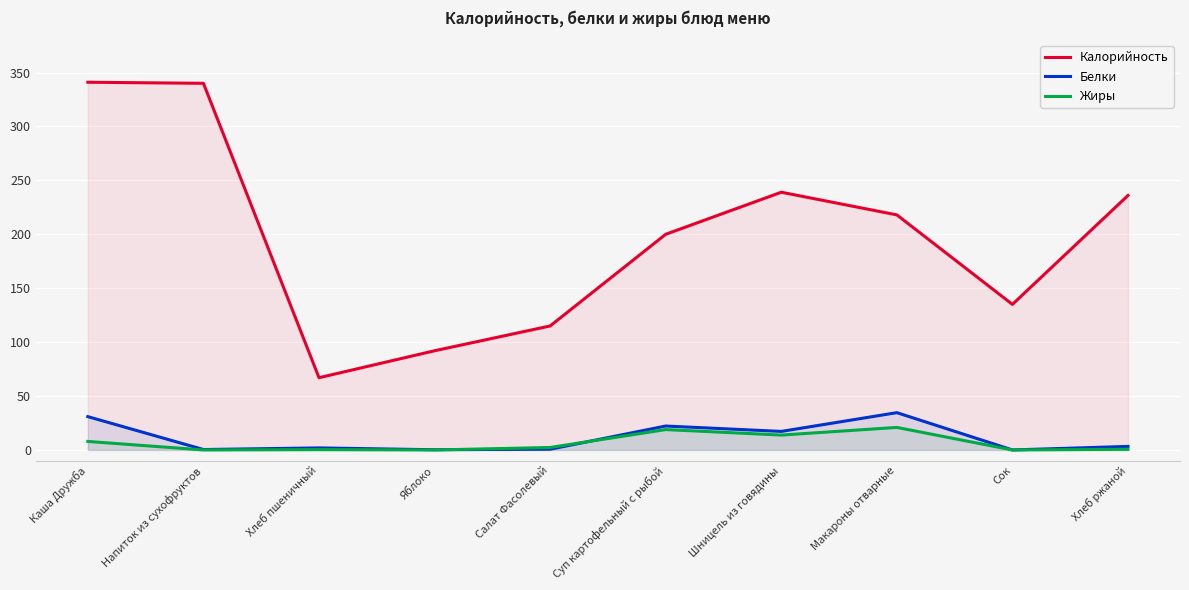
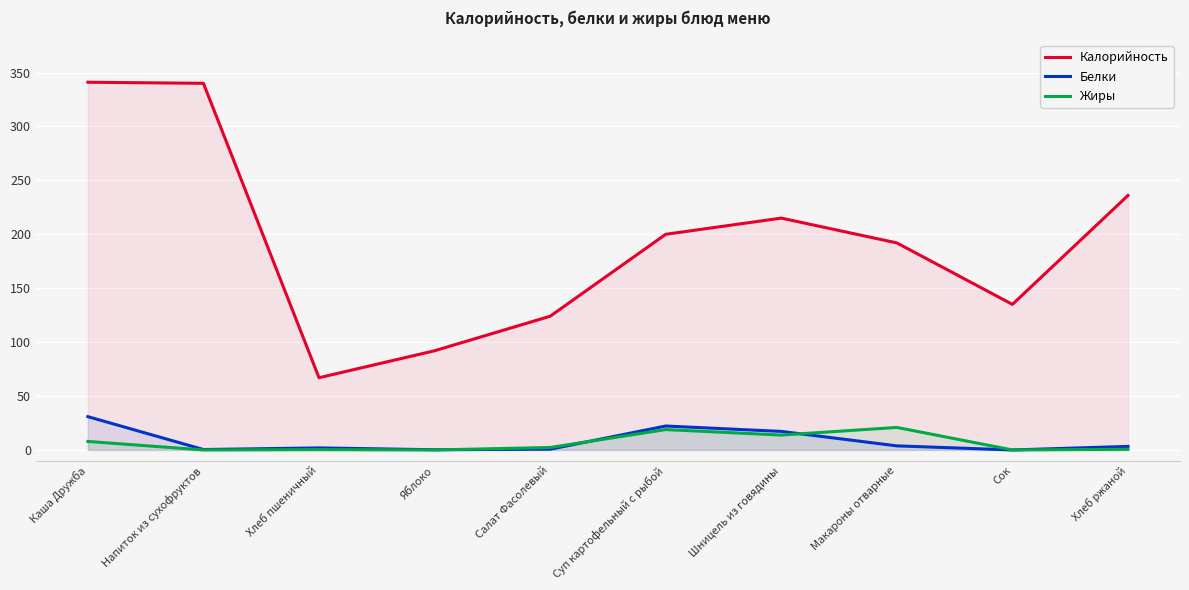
  {
    "Калорийность": {
      "Каша Дружба": 341,
      "Напиток из сухофруктов": 340,
      "Хлеб пшеничный": 67,
      "Яблоко": 92,
-     "Салат Фасолевый": 115,
+     "Салат Фасолевый": 124,
      "Суп картофельный с рыбой": 200,
-     "Шницель из говядины": 239,
-     "Макароны отварные": 218,
+     "Шницель из говядины": 215,
+     "Макароны отварные": 192,
      "Сок": 135,
      "Хлеб ржаной": 236
    },
    "Белки": {
      "Каша Дружба": 31,
      "Суп картофельный с рыбой": 22,
      "Шницель из говядины": 17,
-     "Макароны отварные": 35,
+     "Макароны отварные": 4,
      "Хлеб ржаной": 3
    },
    "Жиры": {
      "Каша Дружба": 8,
      "Суп картофельный с рыбой": 19,
      "Шницель из говядины": 14,
      "Макароны отварные": 21,
      "Хлеб ржаной": 1
    }
  }
